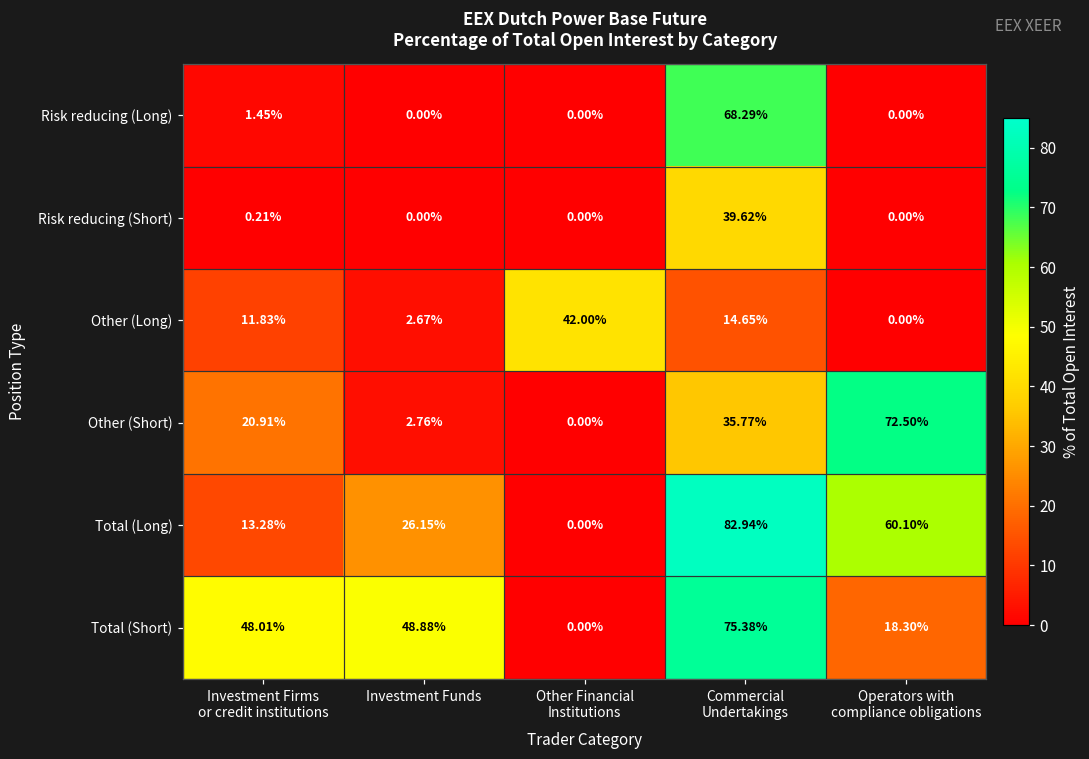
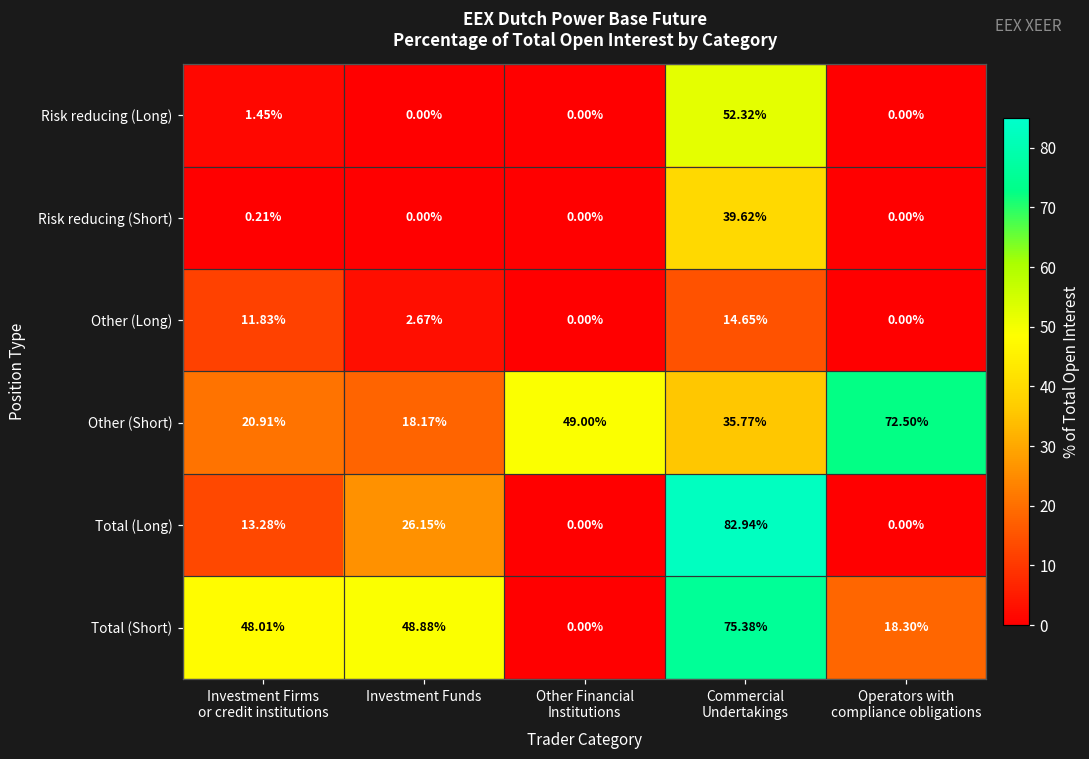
  {
    "Risk reducing (Long)": {
      "Investment Firms or credit institutions": "1.45%",
      "Investment Funds": "0.00%",
      "Other Financial Institutions": "0.00%",
-     "Commercial Undertakings": "68.29%",
+     "Commercial Undertakings": "52.32%",
      "Operators with compliance obligations": "0.00%"
    },
    "Risk reducing (Short)": {
      "Investment Firms or credit institutions": "0.21%",
      "Investment Funds": "0.00%",
      "Other Financial Institutions": "0.00%",
      "Commercial Undertakings": "39.62%",
      "Operators with compliance obligations": "0.00%"
    },
    "Other (Long)": {
      "Investment Firms or credit institutions": "11.83%",
      "Investment Funds": "2.67%",
-     "Other Financial Institutions": "42.00%",
+     "Other Financial Institutions": "0.00%",
      "Commercial Undertakings": "14.65%",
      "Operators with compliance obligations": "0.00%"
    },
    "Other (Short)": {
      "Investment Firms or credit institutions": "20.91%",
-     "Investment Funds": "2.76%",
-     "Other Financial Institutions": "0.00%",
+     "Investment Funds": "18.17%",
+     "Other Financial Institutions": "49.00%",
      "Commercial Undertakings": "35.77%",
      "Operators with compliance obligations": "72.50%"
    },
    "Total (Long)": {
      "Investment Firms or credit institutions": "13.28%",
      "Investment Funds": "26.15%",
      "Other Financial Institutions": "0.00%",
      "Commercial Undertakings": "82.94%",
-     "Operators with compliance obligations": "60.10%"
+     "Operators with compliance obligations": "0.00%"
    },
    "Total (Short)": {
      "Investment Firms or credit institutions": "48.01%",
      "Investment Funds": "48.88%",
      "Other Financial Institutions": "0.00%",
      "Commercial Undertakings": "75.38%",
      "Operators with compliance obligations": "18.30%"
    }
  }
